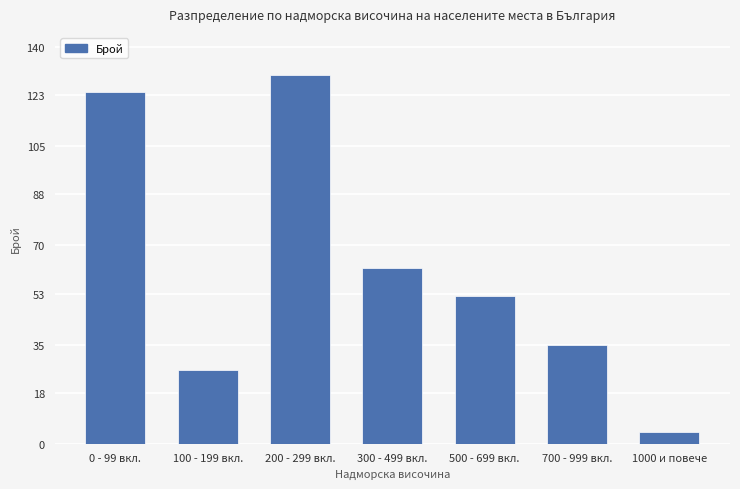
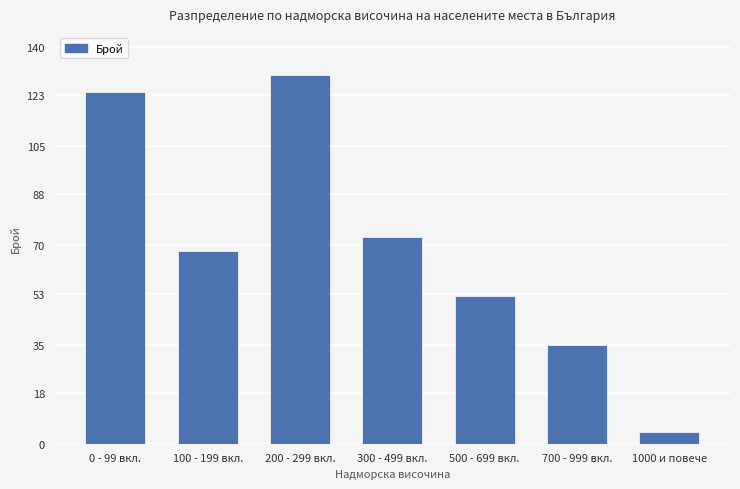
  {
    "0 - 99 вкл.": 124,
-   "100 - 199 вкл.": 26,
+   "100 - 199 вкл.": 68,
    "200 - 299 вкл.": 130,
-   "300 - 499 вкл.": 62,
+   "300 - 499 вкл.": 73,
    "500 - 699 вкл.": 52,
    "700 - 999 вкл.": 35,
    "1000 и повече": 4
  }
